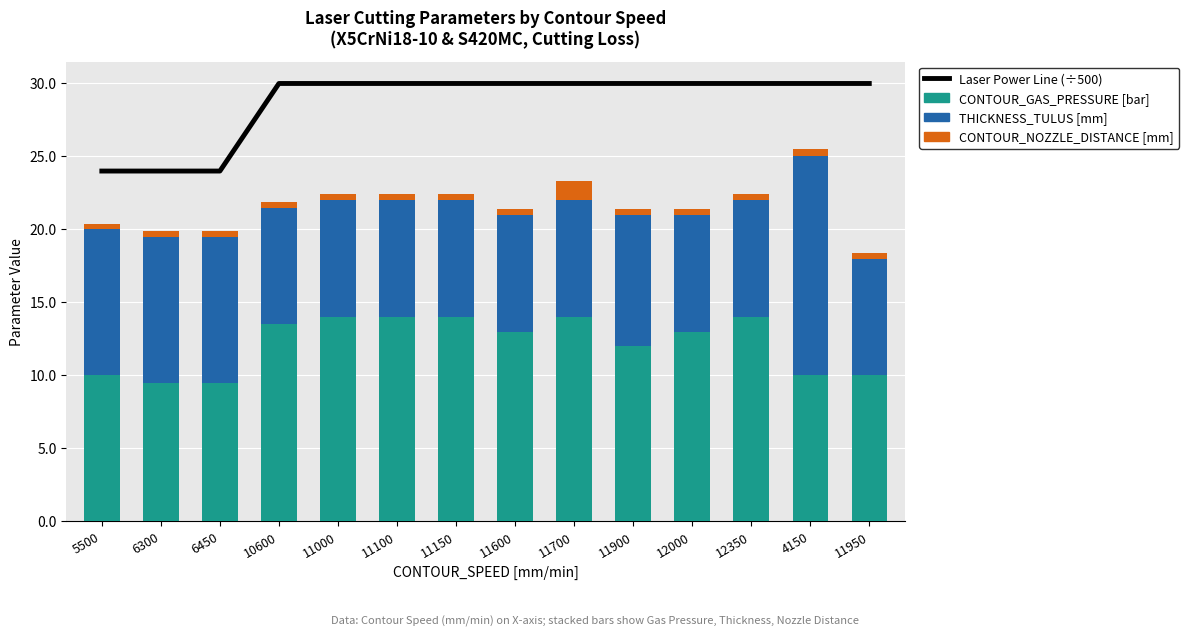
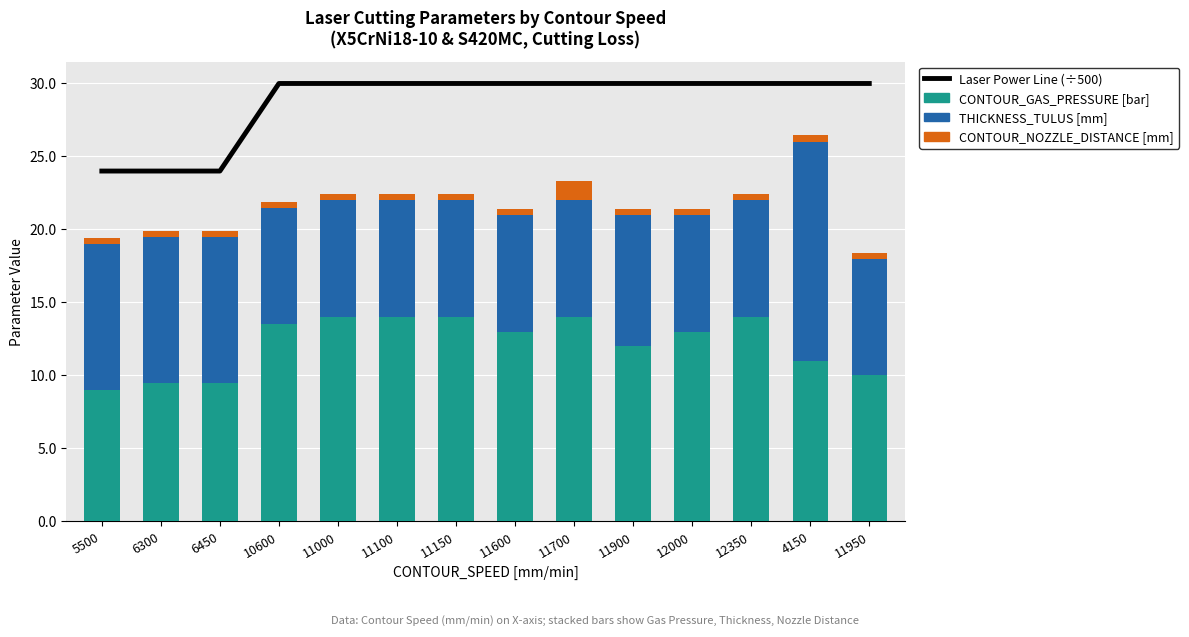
  {
    "CONTOUR_GAS_PRESSURE [bar]": {
-     "5500": 10,
+     "5500": 9,
      "6300": 9.5,
      "6450": 9.5,
      "10600": 13.5,
      "11000": 14,
      "11100": 14,
      "11150": 14,
      "11600": 13,
      "11700": 14,
      "11900": 12,
      "12000": 13,
      "12350": 14,
-     "4150": 10,
+     "4150": 11,
      "11950": 10
    },
    "Laser Power Line (÷500)": {
      "5500": 24,
      "6300": 24,
      "6450": 24,
      "10600": 30,
      "11000": 30,
      "11100": 30,
      "11150": 30,
      "11600": 30,
      "11700": 30,
      "11900": 30,
      "12000": 30,
      "12350": 30,
      "4150": 30,
      "11950": 30
    },
    "THICKNESS_TULUS [mm]": {
      "5500": 10,
      "6300": 10,
      "6450": 10,
      "10600": 8,
      "11000": 8,
      "11100": 8,
      "11150": 8,
      "11600": 8,
      "11700": 8,
      "11900": 9,
      "12000": 8,
      "12350": 8,
      "4150": 15,
      "11950": 8
    },
    "CONTOUR_NOZZLE_DISTANCE [mm]": {
      "5500": 0.4,
      "6300": 0.4,
      "6450": 0.4,
      "10600": 0.4,
      "11000": 0.4,
      "11100": 0.4,
      "11150": 0.4,
      "11600": 0.4,
      "11700": 1.3,
      "11900": 0.4,
      "12000": 0.4,
      "12350": 0.4,
      "4150": 0.5,
      "11950": 0.4
    }
  }
